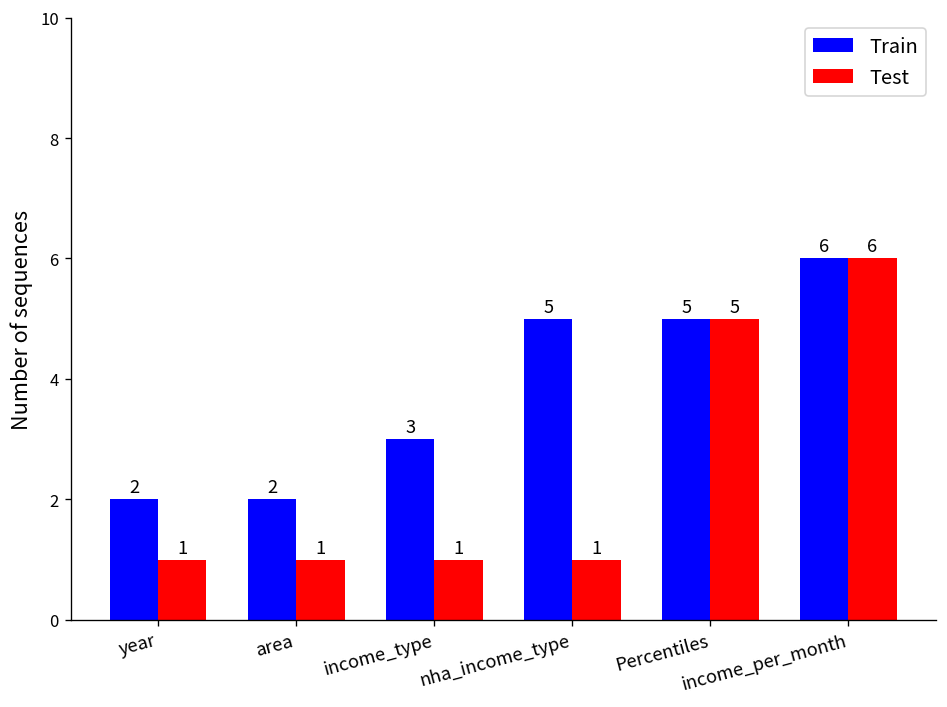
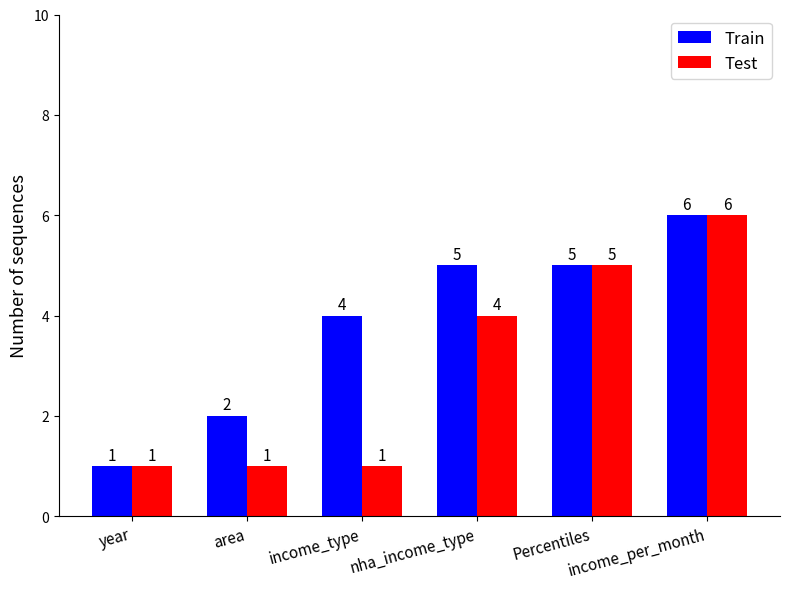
  {
    "Train": {
-     "year": 2,
+     "year": 1,
      "area": 2,
-     "income_type": 3,
+     "income_type": 4,
      "nha_income_type": 5,
      "Percentiles": 5,
      "income_per_month": 6
    },
    "Test": {
      "year": 1,
      "area": 1,
      "income_type": 1,
-     "nha_income_type": 1,
+     "nha_income_type": 4,
      "Percentiles": 5,
      "income_per_month": 6
    }
  }
